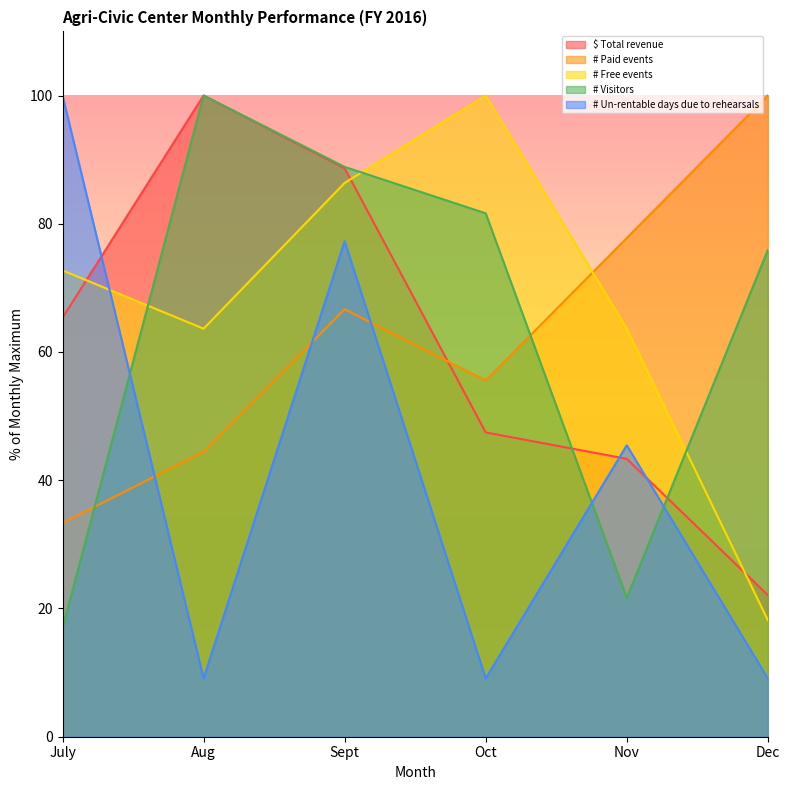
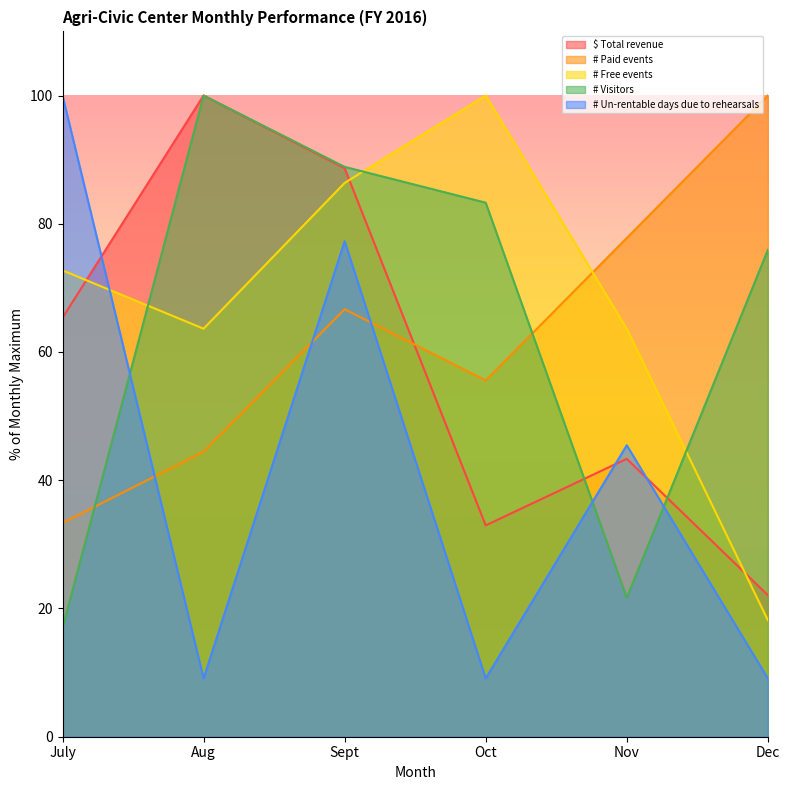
  {
    "$ Total revenue": {
      "July": 65,
-     "Oct": 47,
+     "Oct": 33,
      "Nov": 43,
      "Dec": 22
    },
    "# Paid events": {
      "July": 33,
      "Aug": 44,
      "Sept": 67,
      "Oct": 56,
      "Nov": 78,
      "Dec": 100
    },
    "# Free events": {
      "July": 73,
      "Aug": 64,
      "Sept": 86,
      "Oct": 100,
      "Nov": 64,
      "Dec": 18
    },
    "# Visitors": {
      "July": 17,
-     "Oct": 82,
+     "Oct": 83,
      "Nov": 22,
      "Dec": 76
    },
    "# Un-rentable days due to rehearsals": {
      "July": 100,
      "Aug": 9,
      "Sept": 77,
      "Oct": 9,
      "Nov": 45,
      "Dec": 9
    }
  }
